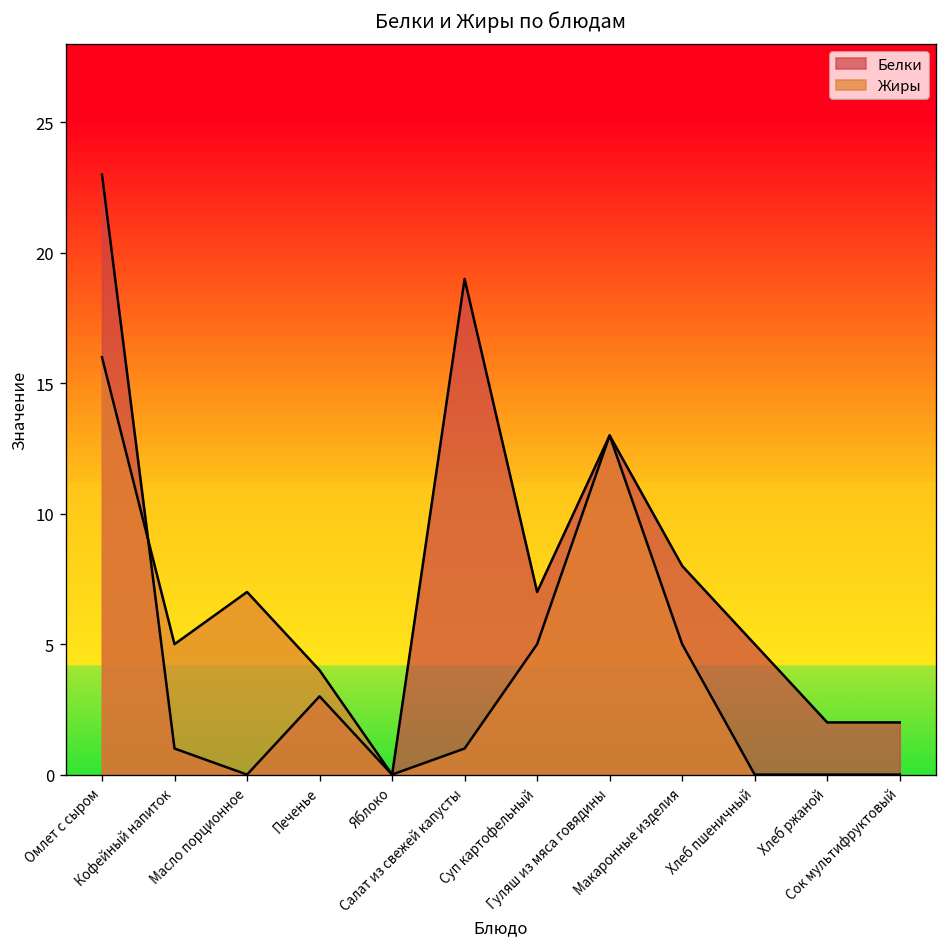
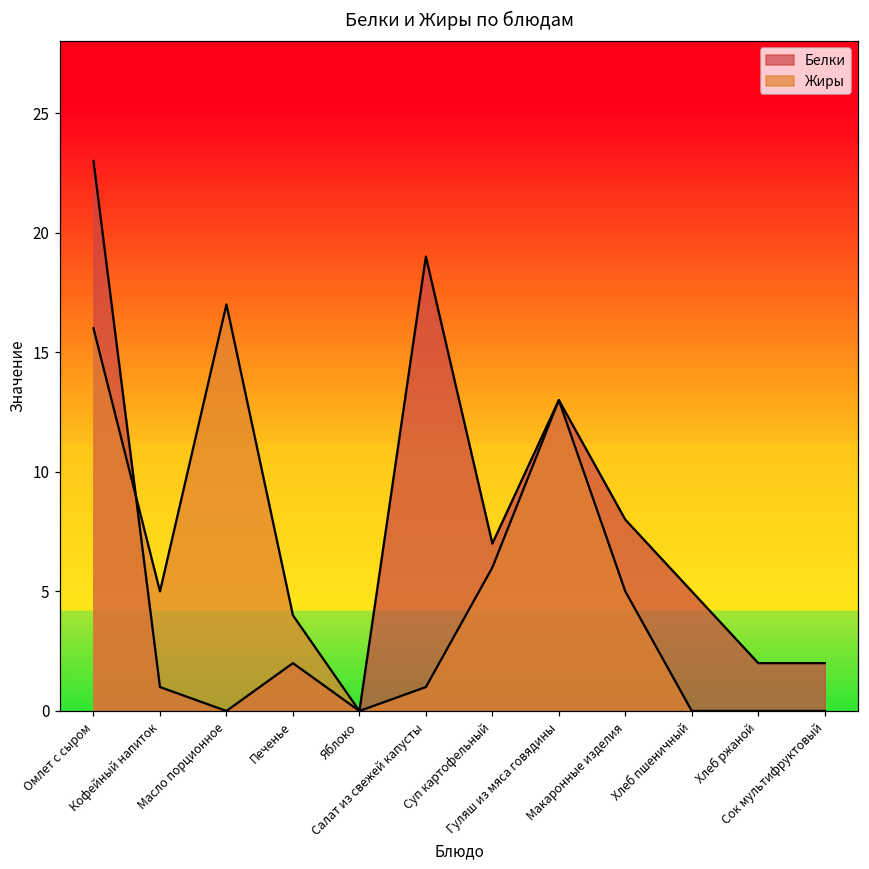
  {
    "Белки": {
      "Омлет с сыром": 23,
      "Кофейный напиток": 1,
      "Масло порционное": 0,
-     "Печенье": 3,
+     "Печенье": 2,
      "Салат из свежей капусты": 19,
      "Суп картофельный": 7,
      "Макаронные изделия": 8,
      "Хлеб пшеничный": 5,
      "Хлеб ржаной": 2,
      "Сок мультифруктовый": 2
    },
    "Жиры": {
      "Омлет с сыром": 16,
      "Кофейный напиток": 5,
-     "Масло порционное": 7,
+     "Масло порционное": 17,
      "Печенье": 4,
      "Салат из свежей капусты": 1,
-     "Суп картофельный": 5,
+     "Суп картофельный": 6,
      "Макаронные изделия": 5,
      "Хлеб пшеничный": 0,
      "Хлеб ржаной": 0,
      "Сок мультифруктовый": 0
    }
  }
